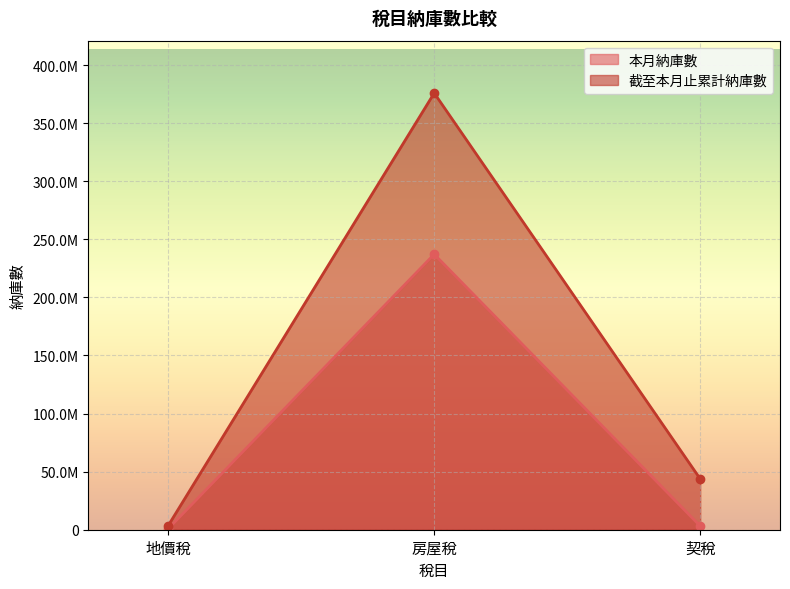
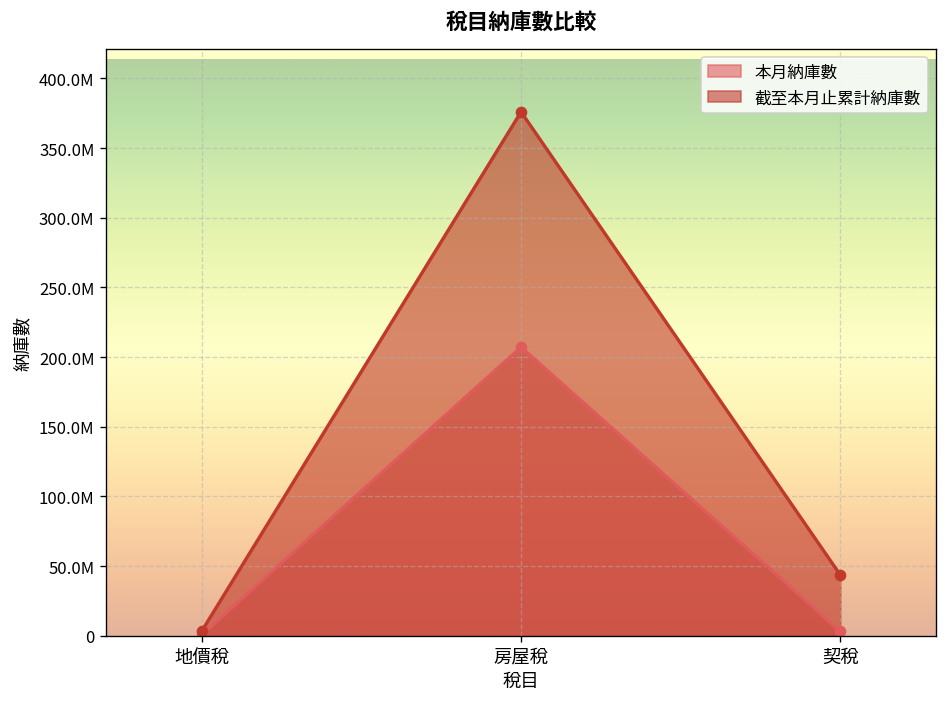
  {
    "本月納庫數": {
      "地價稅": 1000000,
-     "房屋稅": 237000000,
+     "房屋稅": 207000000,
      "契稅": 3000000
    },
    "截至本月止累計納庫數": {
      "地價稅": 4000000,
      "房屋稅": 376000000,
      "契稅": 44000000
    }
  }
